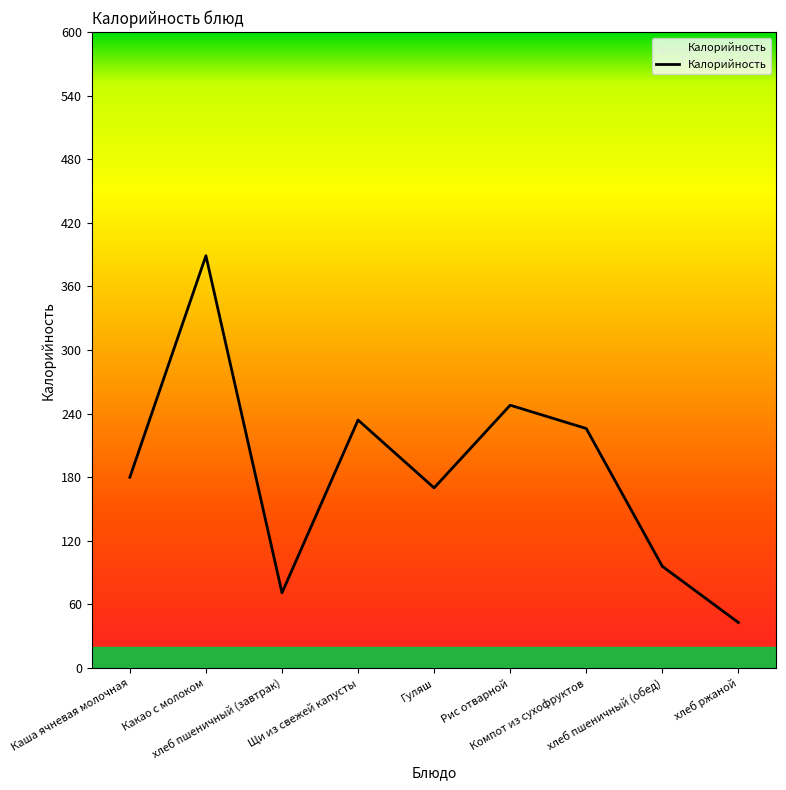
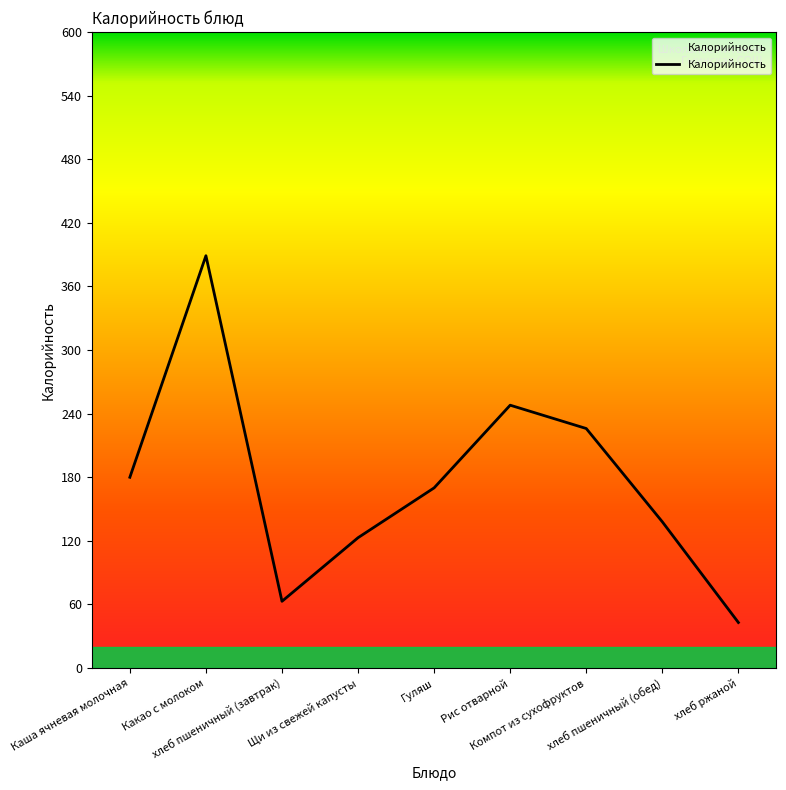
  {
    "Каша ячневая молочная": 180,
    "Какао с молоком": 389,
-   "хлеб пшеничный (завтрак)": 71,
-   "Щи из свежей капусты": 234,
+   "хлеб пшеничный (завтрак)": 63,
+   "Щи из свежей капусты": 123,
    "Гуляш": 170,
    "Рис отварной": 248,
    "Компот из сухофруктов": 226,
-   "хлеб пшеничный (обед)": 96,
+   "хлеб пшеничный (обед)": 138,
    "хлеб ржаной": 43
  }
